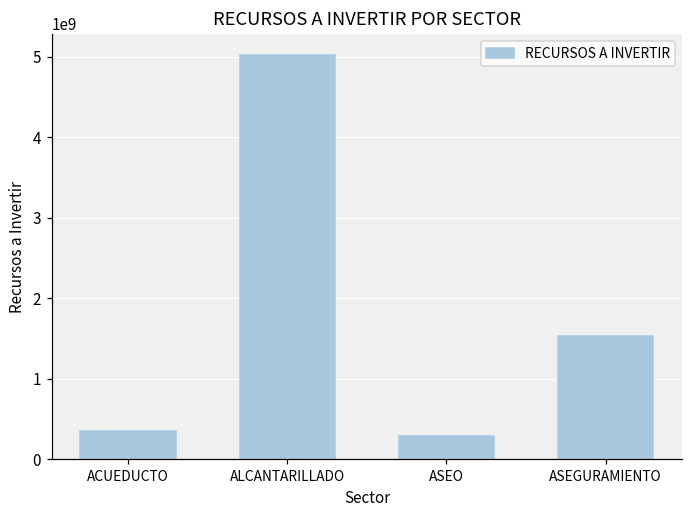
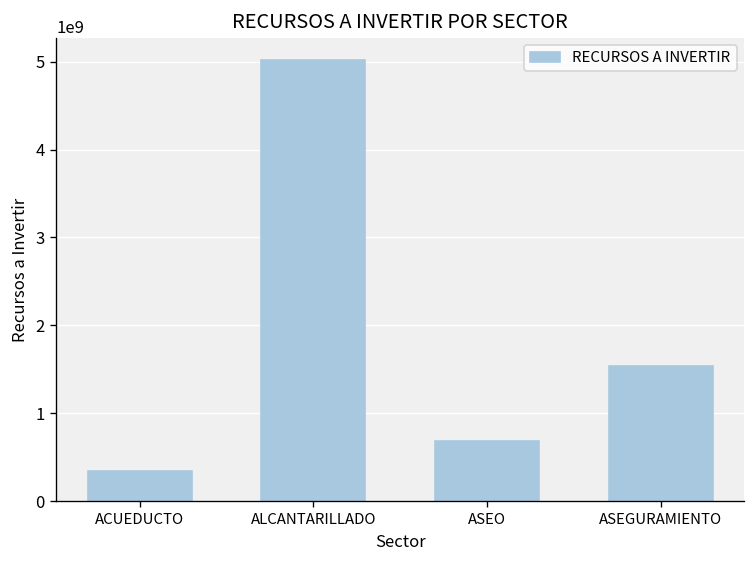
  {
    "ACUEDUCTO": 300000000,
    "ALCANTARILLADO": 5000000000,
-   "ASEO": 300000000,
+   "ASEO": 700000000,
    "ASEGURAMIENTO": 1500000000
  }
